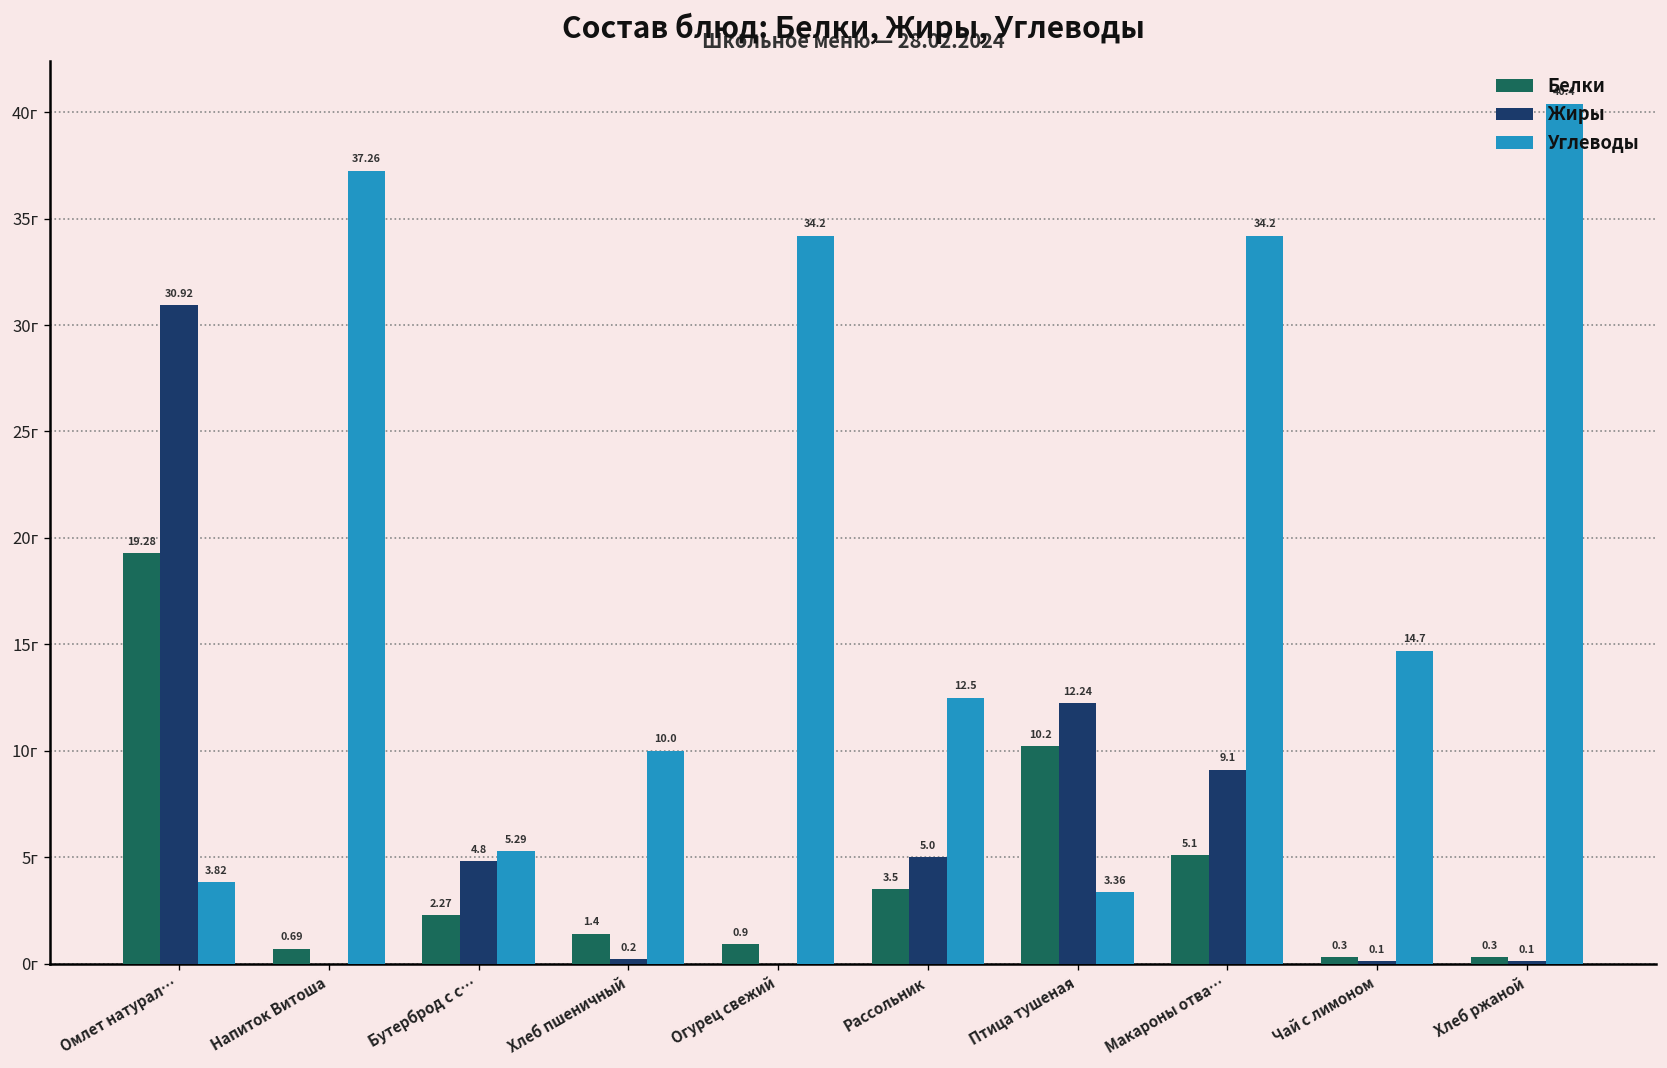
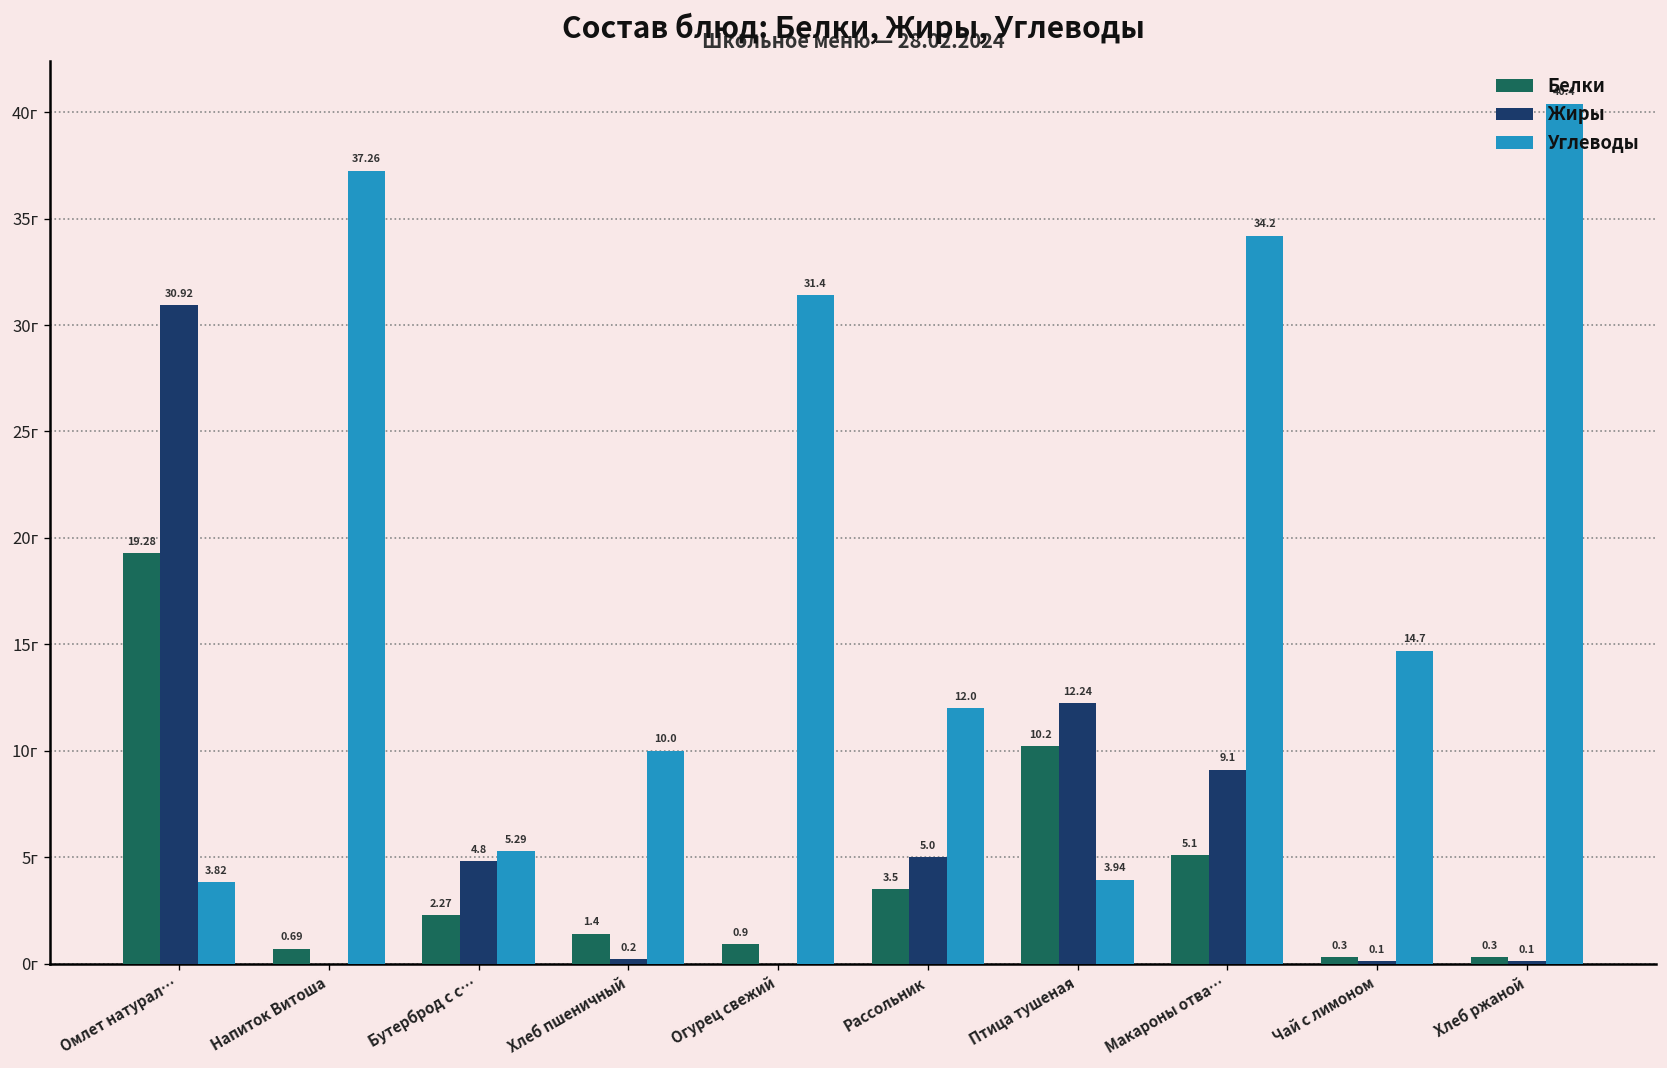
  {
    "Углеводы": {
      "Омлет натурал…": 3.82,
      "Напиток Витоша": 37.26,
      "Бутерброд с с…": 5.29,
      "Хлеб пшеничный": 10.0,
-     "Огурец свежий": 34.2,
-     "Рассольник": 12.5,
-     "Птица тушеная": 3.36,
+     "Огурец свежий": 31.4,
+     "Рассольник": 12.0,
+     "Птица тушеная": 3.94,
      "Макароны отва…": 34.2,
      "Чай с лимоном": 14.7,
      "Хлеб ржаной": 40.4
    }
  }
